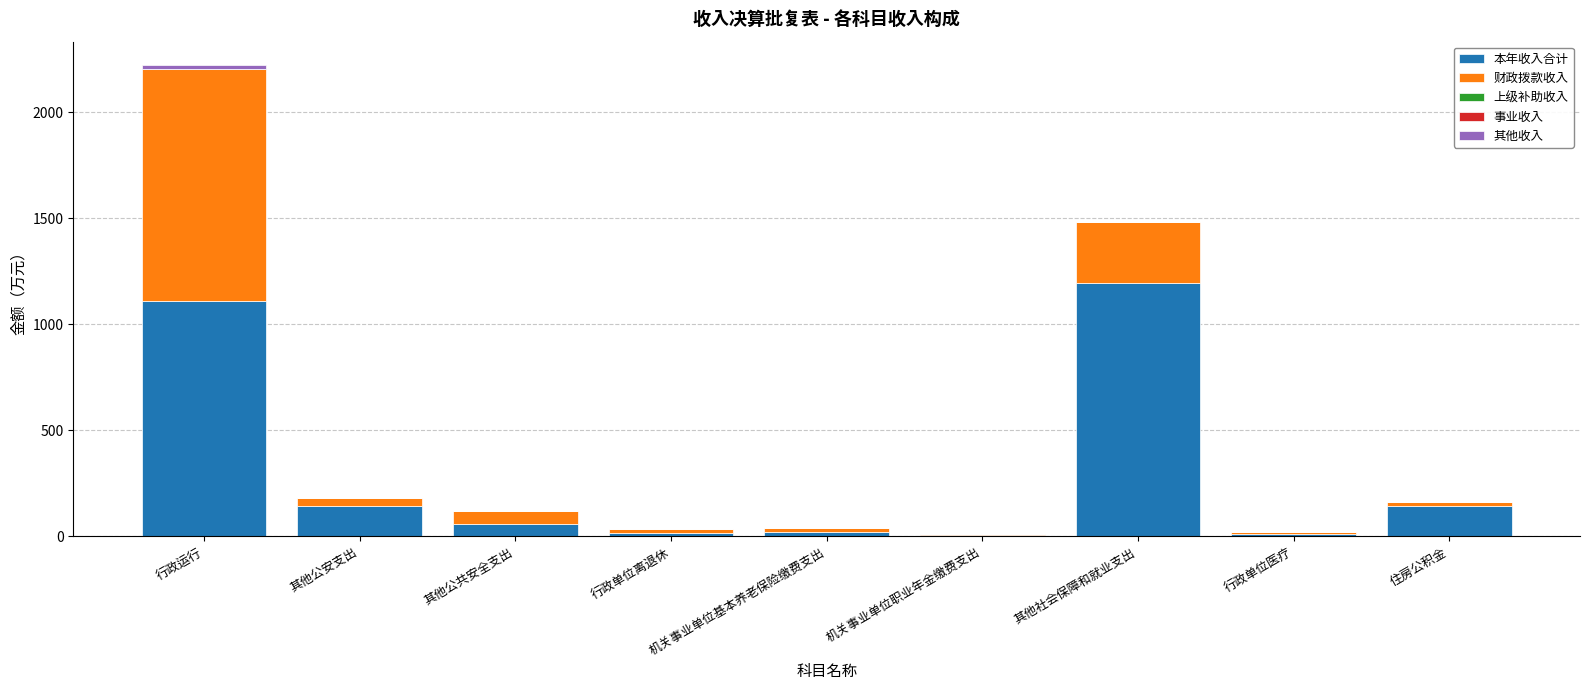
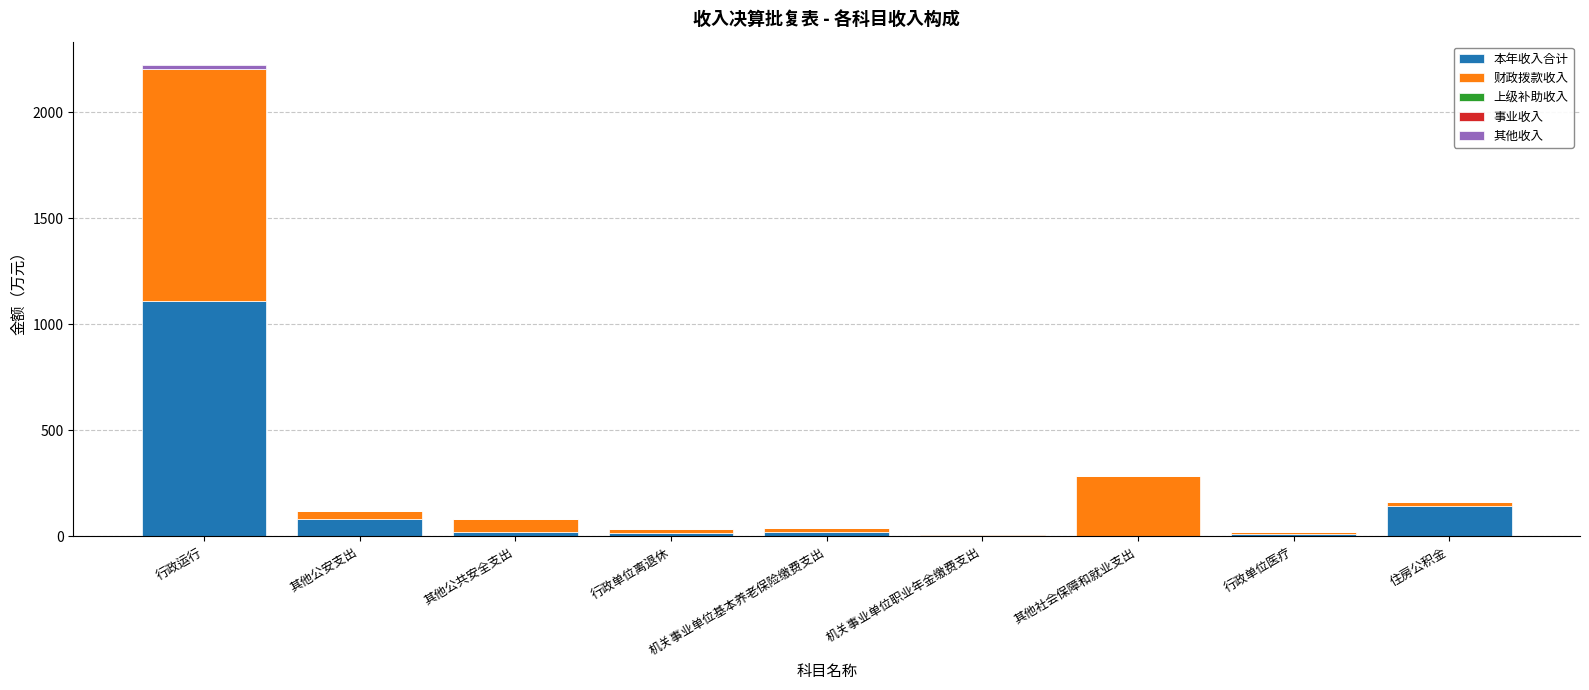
  {
    "本年收入合计": {
      "行政运行": 1110,
-     "其他公安支出": 140,
-     "其他公共安全支出": 60,
+     "其他公安支出": 80,
+     "其他公共安全支出": 20,
      "行政单位离退休": 20,
      "机关事业单位基本养老保险缴费支出": 20,
-     "其他社会保障和就业支出": 1200,
+     "其他社会保障和就业支出": 0,
      "住房公积金": 140
    },
    "事业收入": {
      "机关事业单位职业年金缴费支出": 0,
      "行政单位医疗": 0
    },
    "其他收入": {
      "行政运行": 20,
      "其他公安支出": 0,
      "其他公共安全支出": 0,
      "行政单位离退休": 0,
      "机关事业单位基本养老保险缴费支出": 0,
      "机关事业单位职业年金缴费支出": 0,
      "其他社会保障和就业支出": 0,
      "行政单位医疗": 0,
      "住房公积金": 0
    }
  }
